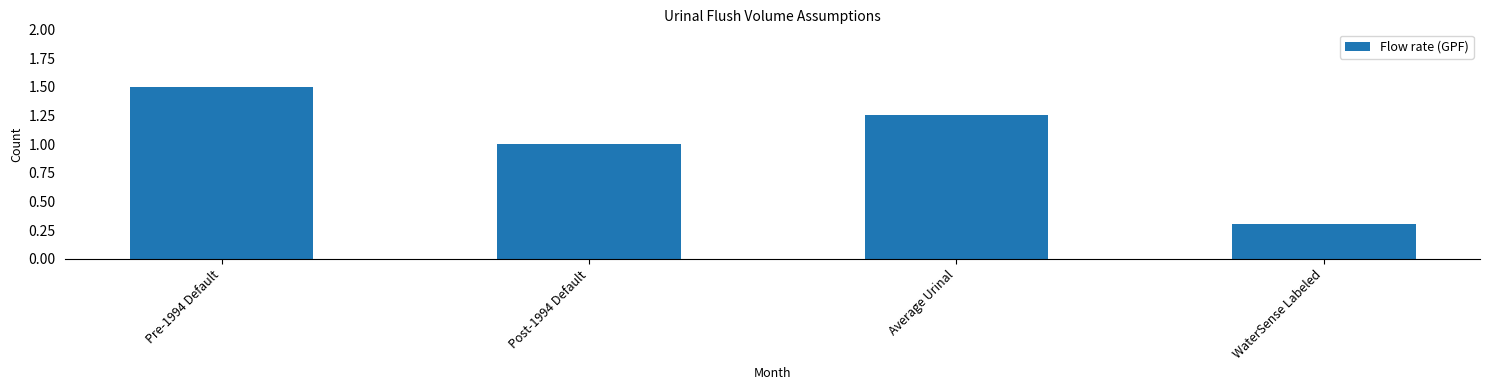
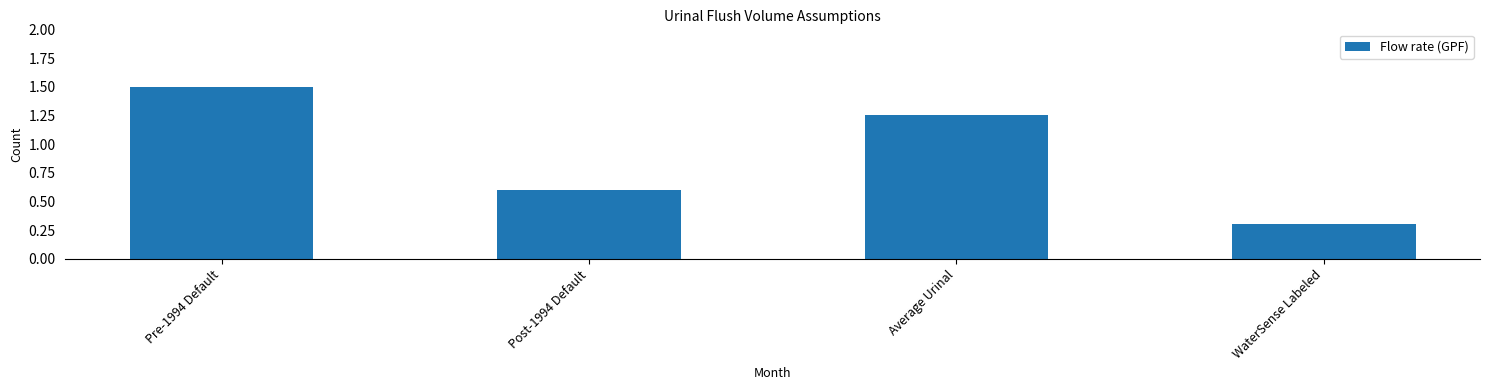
  {
    "Pre-1994 Default": 1.5,
-   "Post-1994 Default": 1.0,
+   "Post-1994 Default": 0.6,
    "Average Urinal": 1.25,
    "WaterSense Labeled": 0.3
  }
